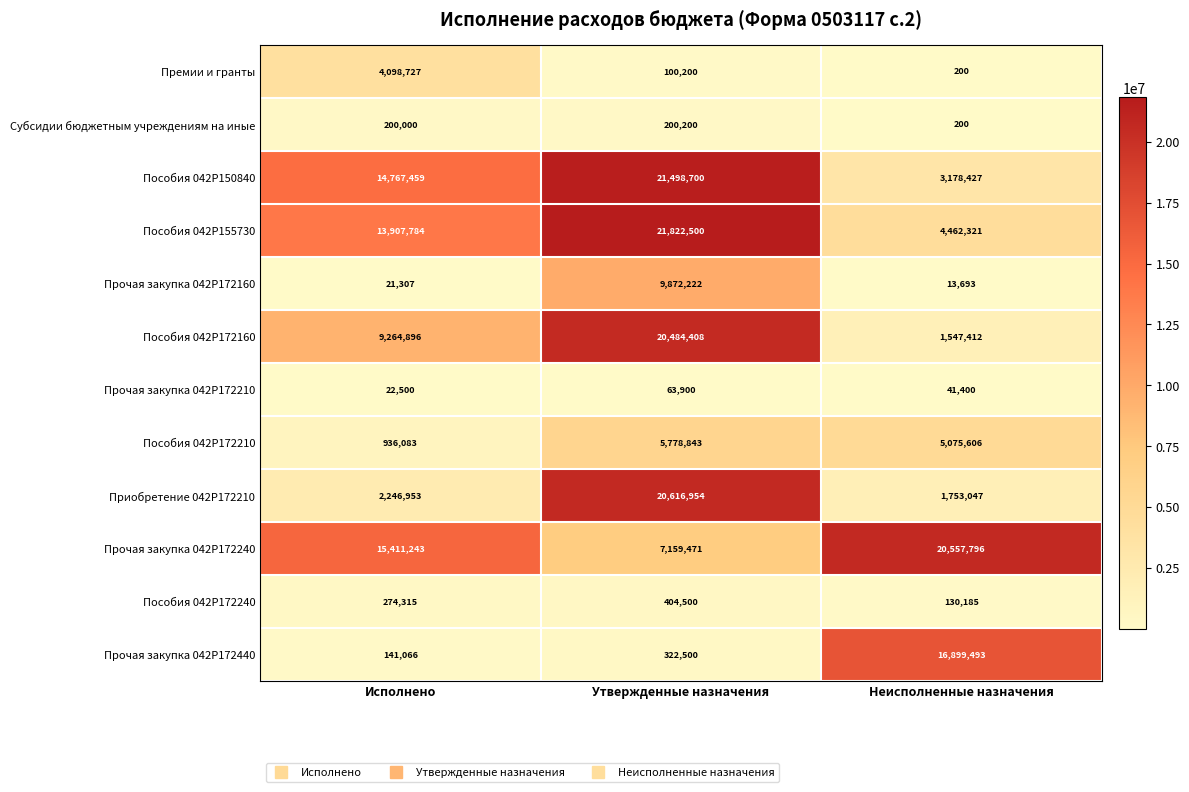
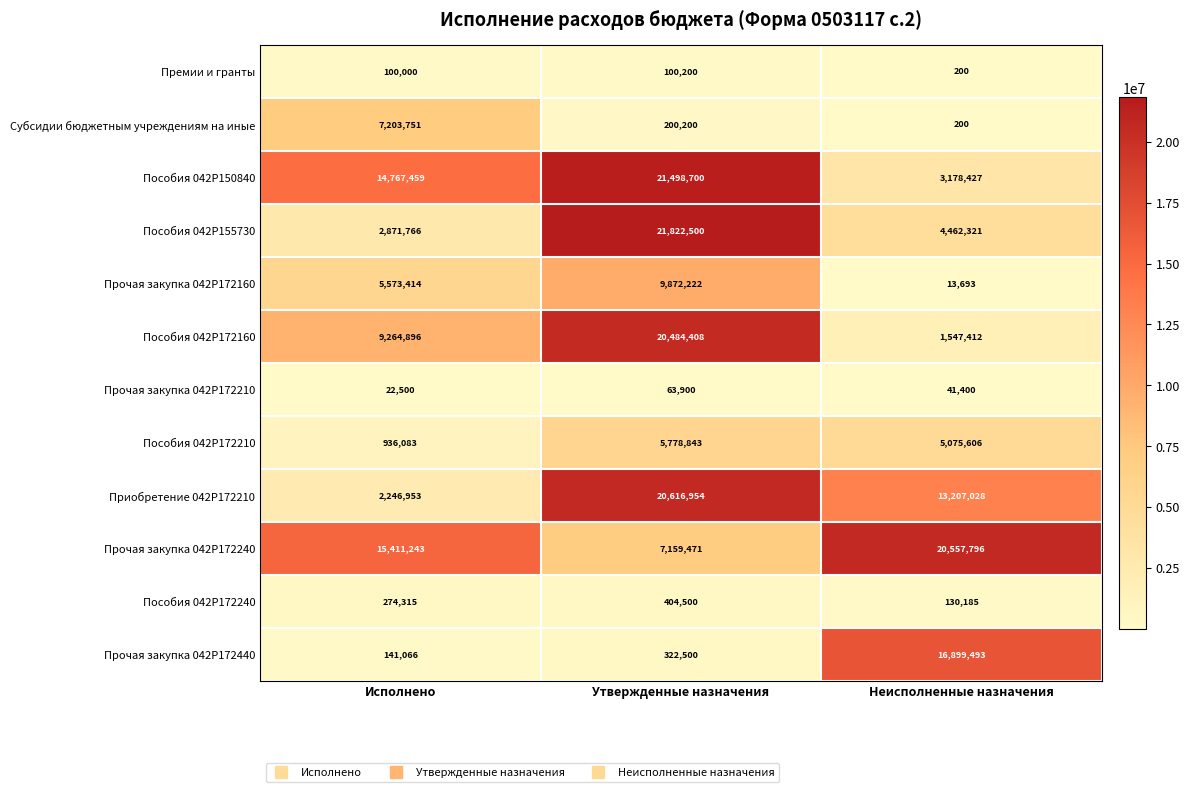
  {
    "Премии и гранты": {
-     "Исполнено": "4,098,727",
+     "Исполнено": "100,000",
      "Утвержденные назначения": "100,200",
      "Неисполненные назначения": "200"
    },
    "Субсидии бюджетным учреждениям на иные": {
-     "Исполнено": "200,000",
+     "Исполнено": "7,203,751",
      "Утвержденные назначения": "200,200",
      "Неисполненные назначения": "200"
    },
    "Пособия 042P150840": {
      "Исполнено": "14,767,459",
      "Утвержденные назначения": "21,498,700",
      "Неисполненные назначения": "3,178,427"
    },
    "Пособия 042P155730": {
-     "Исполнено": "13,907,784",
+     "Исполнено": "2,871,766",
      "Утвержденные назначения": "21,822,500",
      "Неисполненные назначения": "4,462,321"
    },
    "Прочая закупка 042P172160": {
-     "Исполнено": "21,307",
+     "Исполнено": "5,573,414",
      "Утвержденные назначения": "9,872,222",
      "Неисполненные назначения": "13,693"
    },
    "Пособия 042P172160": {
      "Исполнено": "9,264,896",
      "Утвержденные назначения": "20,484,408",
      "Неисполненные назначения": "1,547,412"
    },
    "Прочая закупка 042P172210": {
      "Исполнено": "22,500",
      "Утвержденные назначения": "63,900",
      "Неисполненные назначения": "41,400"
    },
    "Пособия 042P172210": {
      "Исполнено": "936,083",
      "Утвержденные назначения": "5,778,843",
      "Неисполненные назначения": "5,075,606"
    },
    "Приобретение 042P172210": {
      "Исполнено": "2,246,953",
      "Утвержденные назначения": "20,616,954",
-     "Неисполненные назначения": "1,753,047"
+     "Неисполненные назначения": "13,207,028"
    },
    "Прочая закупка 042P172240": {
      "Исполнено": "15,411,243",
      "Утвержденные назначения": "7,159,471",
      "Неисполненные назначения": "20,557,796"
    },
    "Пособия 042P172240": {
      "Исполнено": "274,315",
      "Утвержденные назначения": "404,500",
      "Неисполненные назначения": "130,185"
    },
    "Прочая закупка 042P172440": {
      "Исполнено": "141,066",
      "Утвержденные назначения": "322,500",
      "Неисполненные назначения": "16,899,493"
    }
  }
